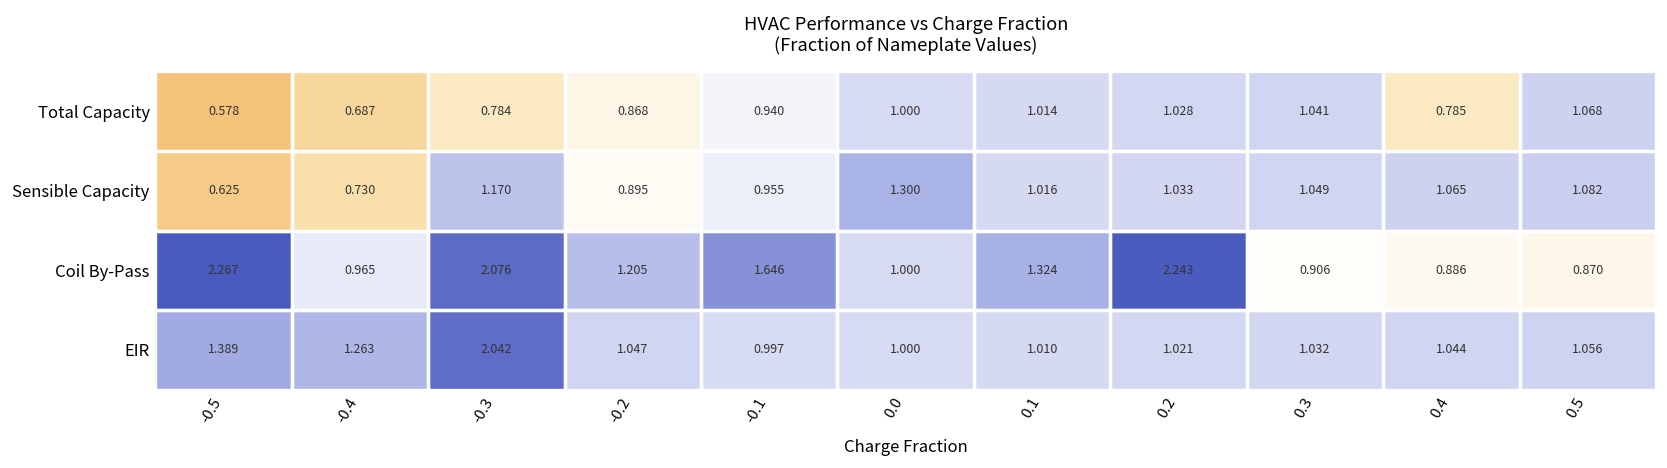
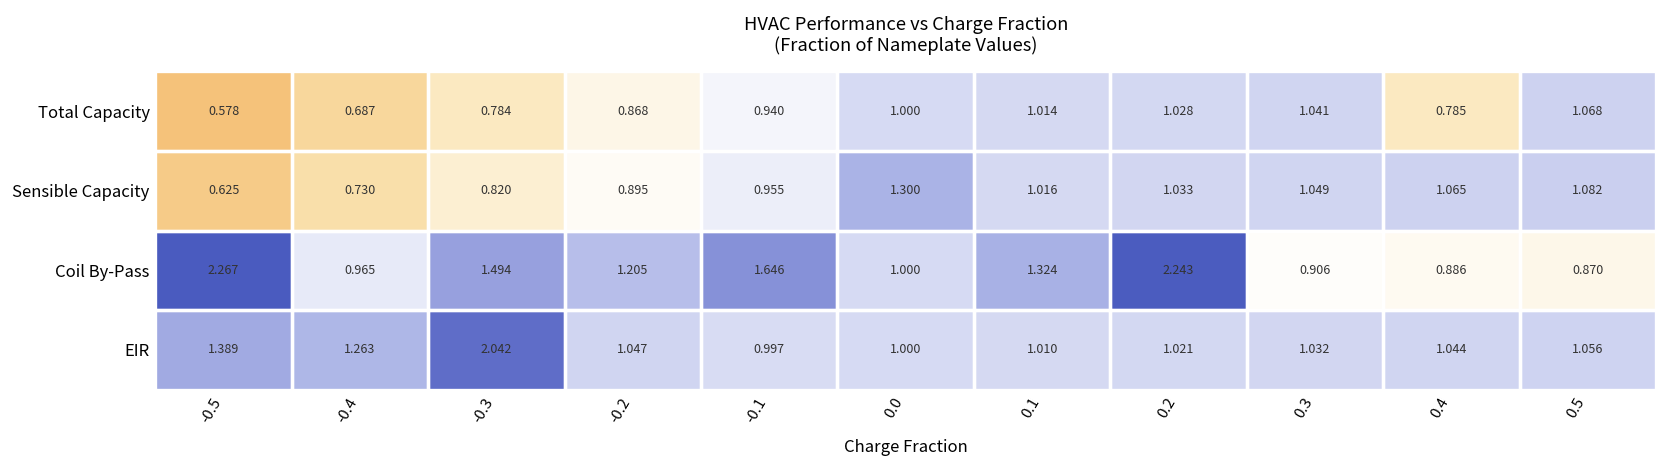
  {
    "Total Capacity": {
      "-0.5": 0.578,
      "-0.4": 0.687,
      "-0.3": 0.784,
      "-0.2": 0.868,
      "-0.1": 0.940,
      "0.0": 1.000,
      "0.1": 1.014,
      "0.2": 1.028,
      "0.3": 1.041,
      "0.4": 0.785,
      "0.5": 1.068
    },
    "Sensible Capacity": {
      "-0.5": 0.625,
      "-0.4": 0.730,
-     "-0.3": 1.170,
+     "-0.3": 0.820,
      "-0.2": 0.895,
      "-0.1": 0.955,
      "0.0": 1.300,
      "0.1": 1.016,
      "0.2": 1.033,
      "0.3": 1.049,
      "0.4": 1.065,
      "0.5": 1.082
    },
    "Coil By-Pass": {
      "-0.5": 2.267,
      "-0.4": 0.965,
-     "-0.3": 2.076,
+     "-0.3": 1.494,
      "-0.2": 1.205,
      "-0.1": 1.646,
      "0.0": 1.000,
      "0.1": 1.324,
      "0.2": 2.243,
      "0.3": 0.906,
      "0.4": 0.886,
      "0.5": 0.870
    },
    "EIR": {
      "-0.5": 1.389,
      "-0.4": 1.263,
      "-0.3": 2.042,
      "-0.2": 1.047,
      "-0.1": 0.997,
      "0.0": 1.000,
      "0.1": 1.010,
      "0.2": 1.021,
      "0.3": 1.032,
      "0.4": 1.044,
      "0.5": 1.056
    }
  }
